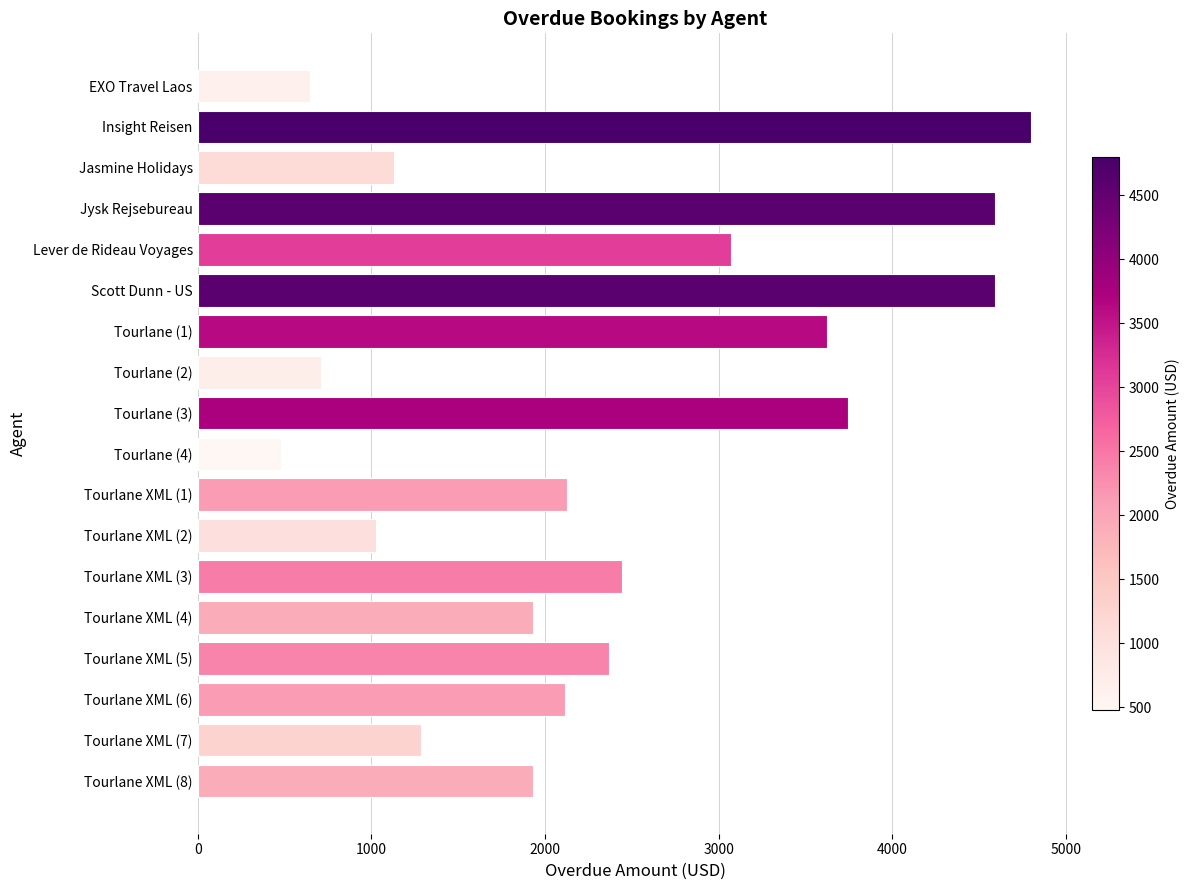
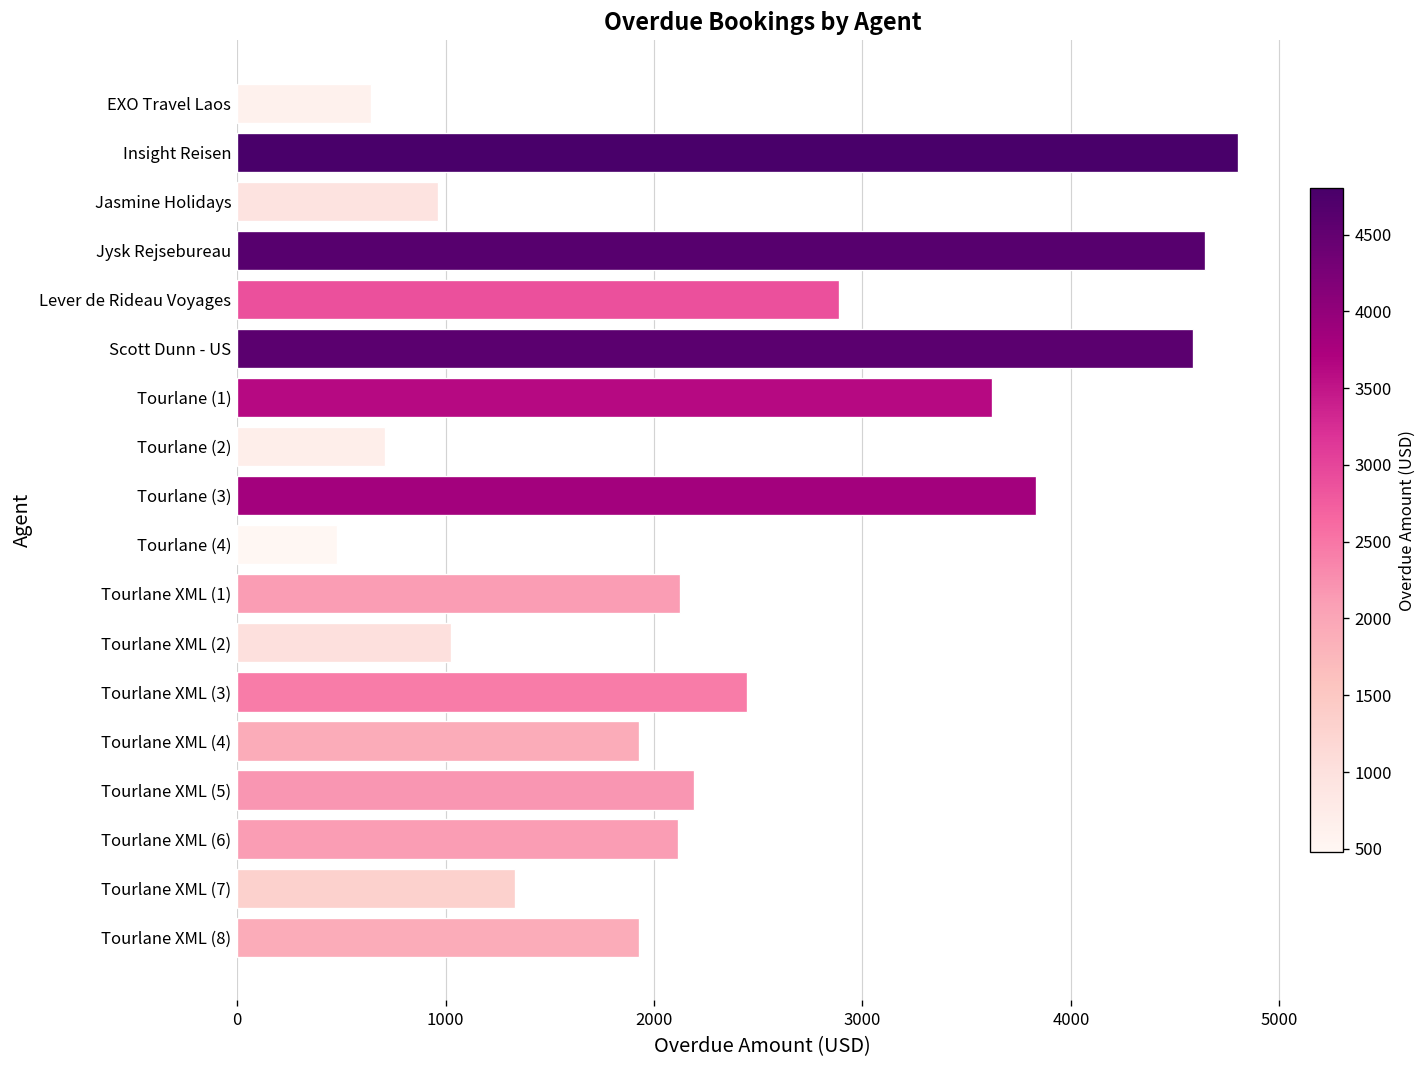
  {
    "EXO Travel Laos": 640,
    "Insight Reisen": 4800,
-   "Jasmine Holidays": 1130,
-   "Jysk Rejsebureau": 4590,
-   "Lever de Rideau Voyages": 3070,
+   "Jasmine Holidays": 960,
+   "Jysk Rejsebureau": 4640,
+   "Lever de Rideau Voyages": 2890,
    "Scott Dunn - US": 4590,
    "Tourlane (1)": 3620,
    "Tourlane (2)": 710,
-   "Tourlane (3)": 3750,
+   "Tourlane (3)": 3830,
    "Tourlane (4)": 480,
    "Tourlane XML (1)": 2130,
    "Tourlane XML (2)": 1020,
    "Tourlane XML (3)": 2440,
    "Tourlane XML (4)": 1930,
-   "Tourlane XML (5)": 2370,
+   "Tourlane XML (5)": 2190,
    "Tourlane XML (6)": 2120,
-   "Tourlane XML (7)": 1280,
+   "Tourlane XML (7)": 1340,
    "Tourlane XML (8)": 1930
  }
